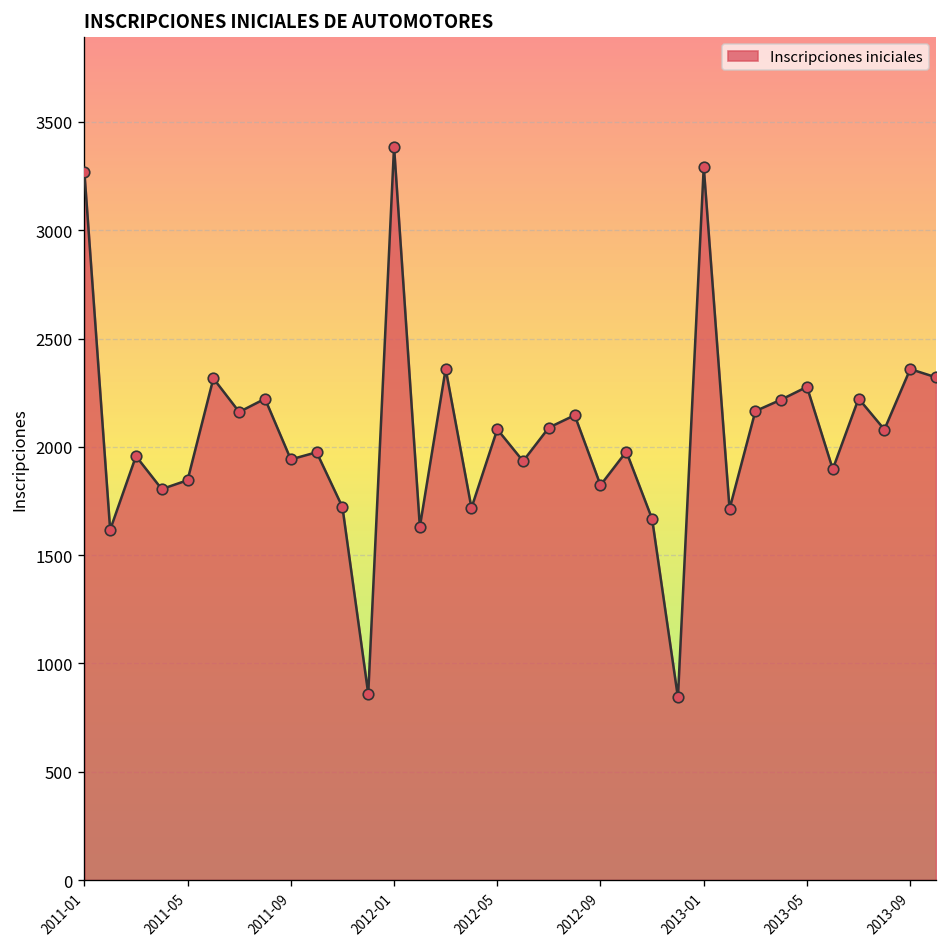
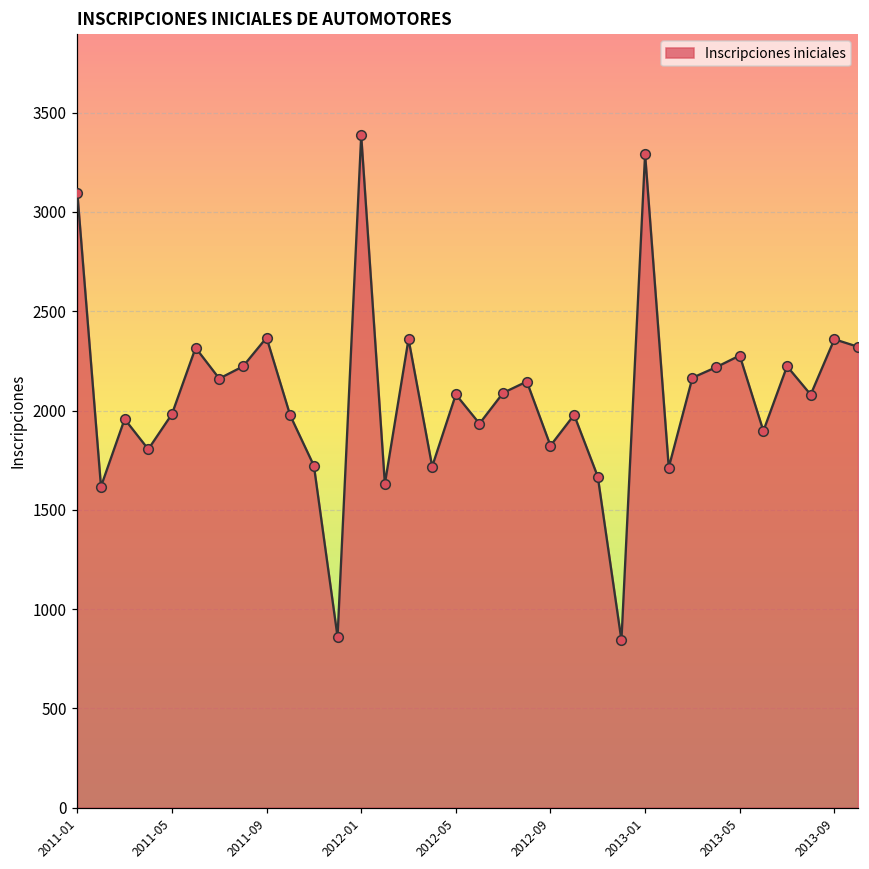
  {
-   "2011-01": 3270,
-   "2011-05": 1850,
-   "2011-09": 1940,
+   "2011-01": 3100,
+   "2011-05": 1980,
+   "2011-09": 2370,
    "2012-01": 3390,
    "2012-05": 2080,
    "2012-09": 1820,
    "2013-01": 3290,
    "2013-05": 2280,
    "2013-09": 2360
  }
